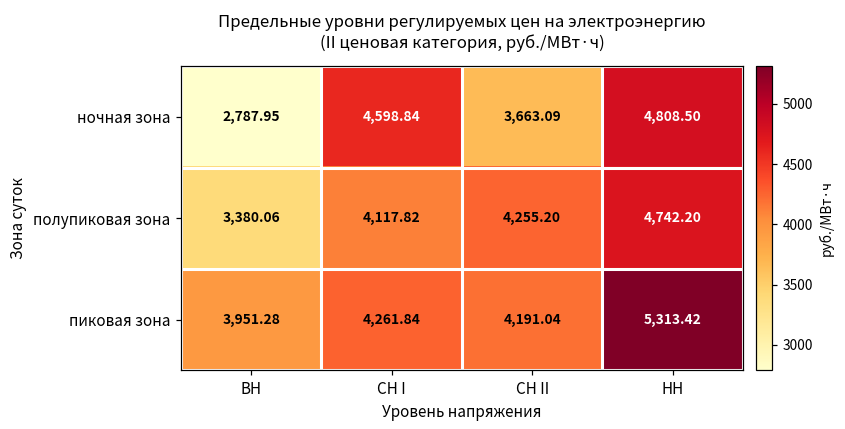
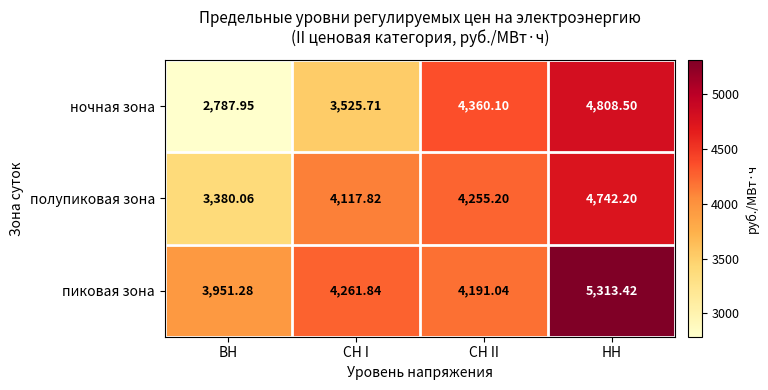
  {
    "ночная зона": {
      "ВН": "2,787.95",
-     "СН I": "4,598.84",
-     "СН II": "3,663.09",
+     "СН I": "3,525.71",
+     "СН II": "4,360.10",
      "НН": "4,808.50"
    },
    "полупиковая зона": {
      "ВН": "3,380.06",
      "СН I": "4,117.82",
      "СН II": "4,255.20",
      "НН": "4,742.20"
    },
    "пиковая зона": {
      "ВН": "3,951.28",
      "СН I": "4,261.84",
      "СН II": "4,191.04",
      "НН": "5,313.42"
    }
  }
